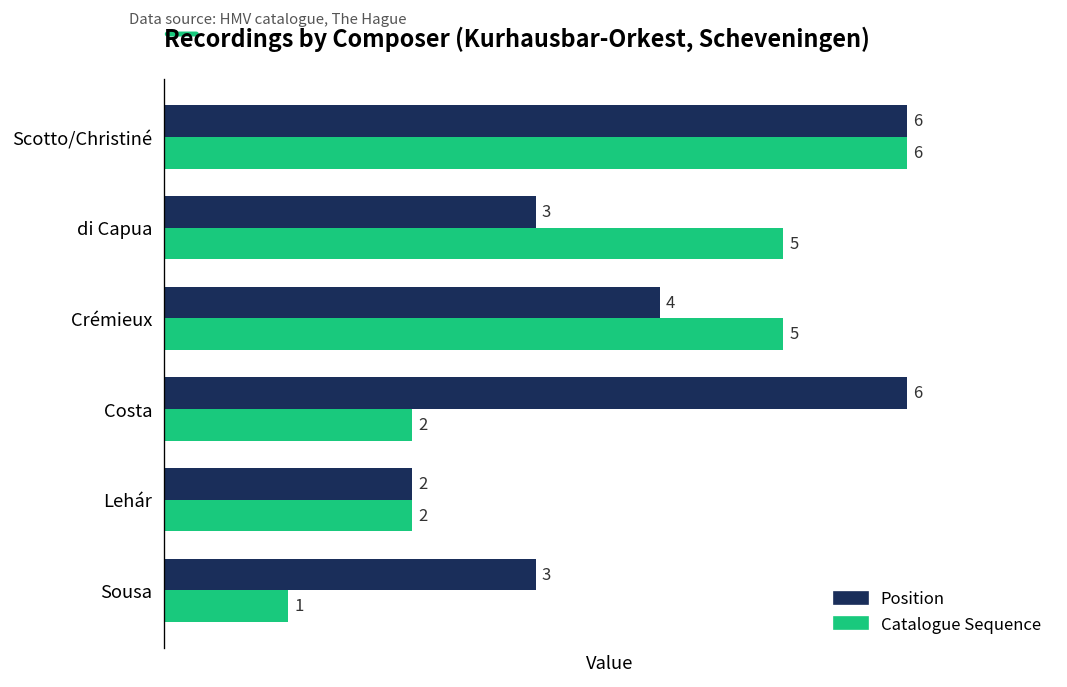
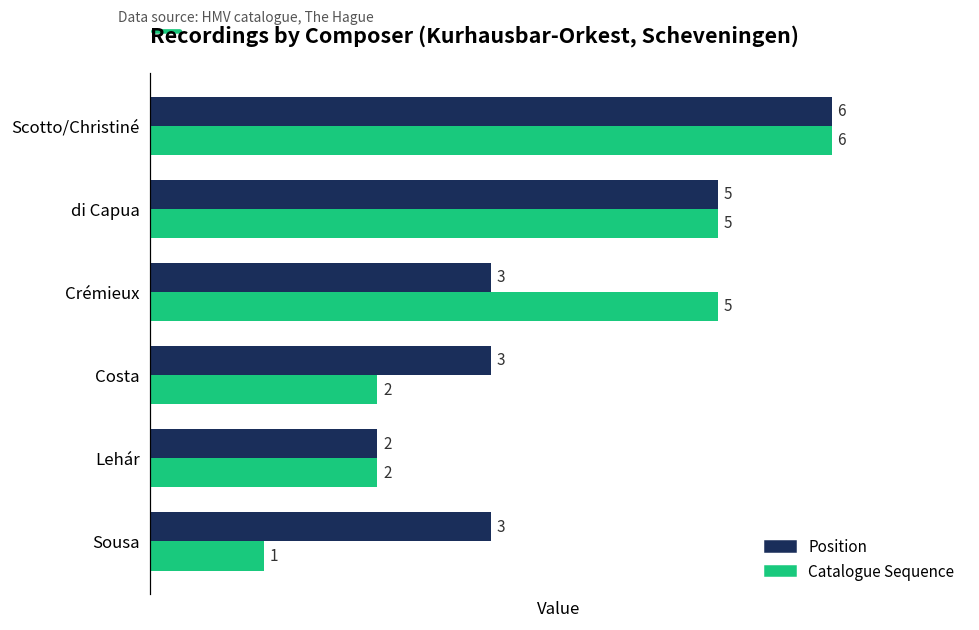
  {
    "Position": {
      "Scotto/Christiné": 6,
-     "di Capua": 3,
-     "Crémieux": 4,
-     "Costa": 6,
+     "di Capua": 5,
+     "Crémieux": 3,
+     "Costa": 3,
      "Lehár": 2,
      "Sousa": 3
    },
    "Catalogue Sequence": {
      "Scotto/Christiné": 6,
      "di Capua": 5,
      "Crémieux": 5,
      "Costa": 2,
      "Lehár": 2,
      "Sousa": 1
    }
  }
